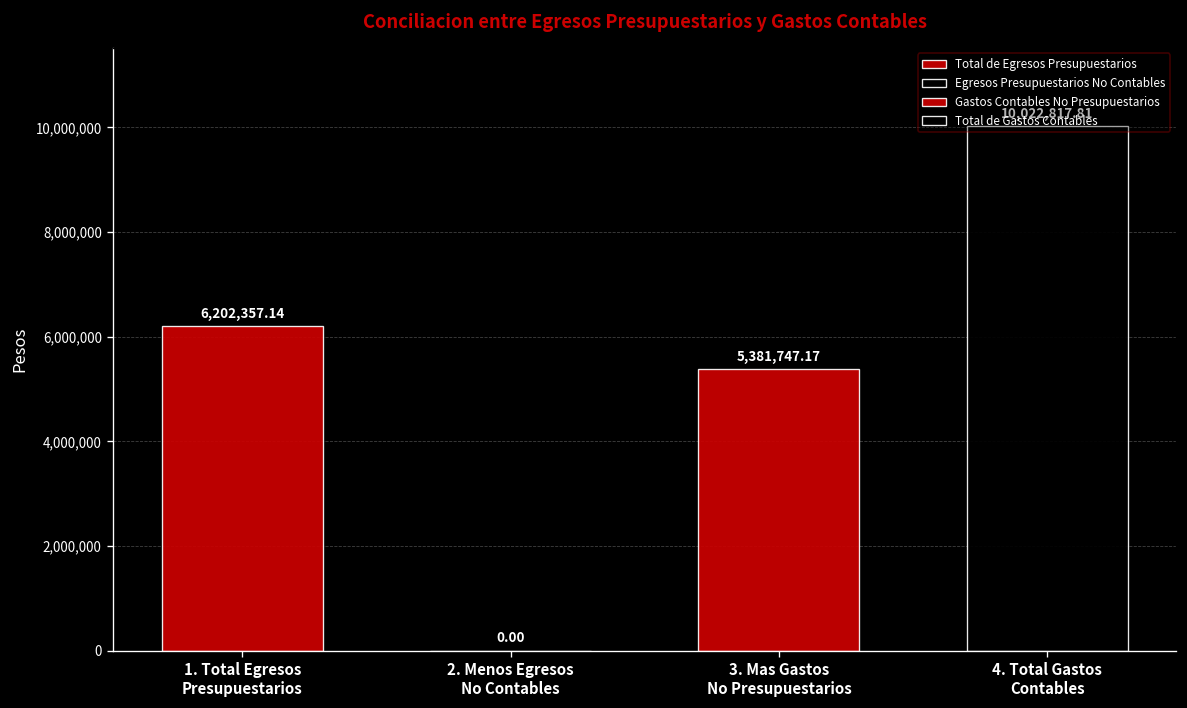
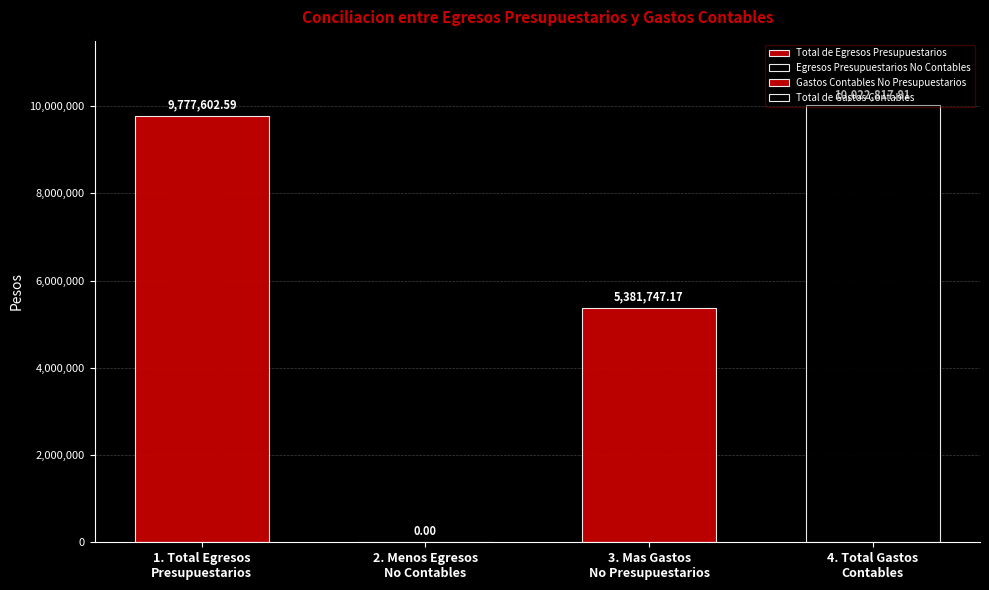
  {
-   "1. Total Egresos Presupuestarios": "6,202,357.14",
+   "1. Total Egresos Presupuestarios": "9,777,602.59",
    "2. Menos Egresos No Contables": "0.00",
    "3. Mas Gastos No Presupuestarios": "5,381,747.17"
  }
